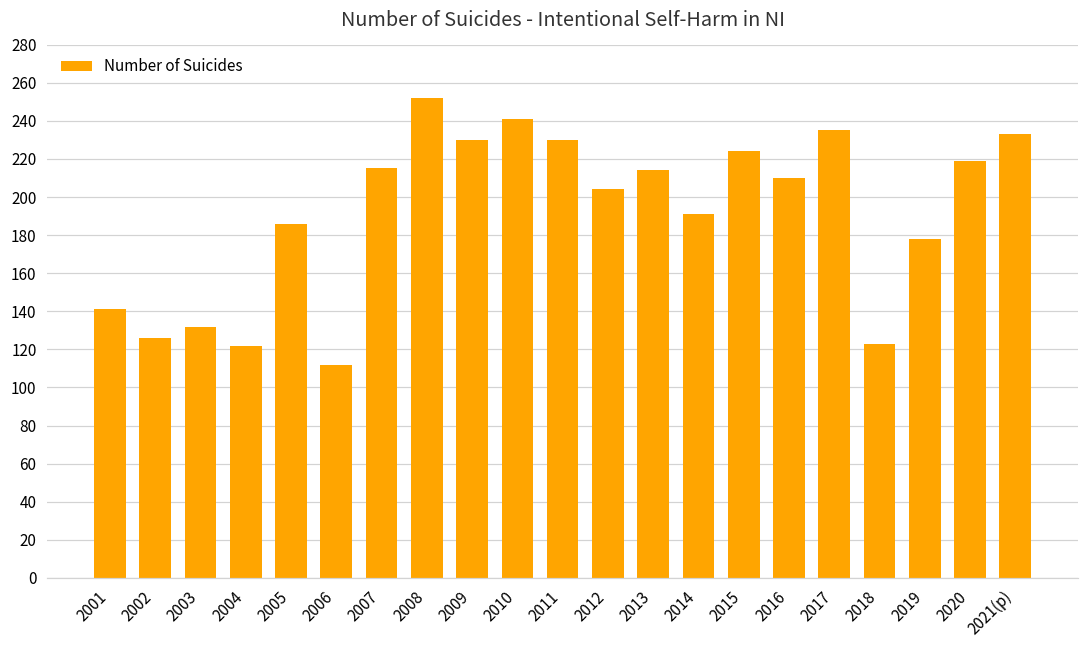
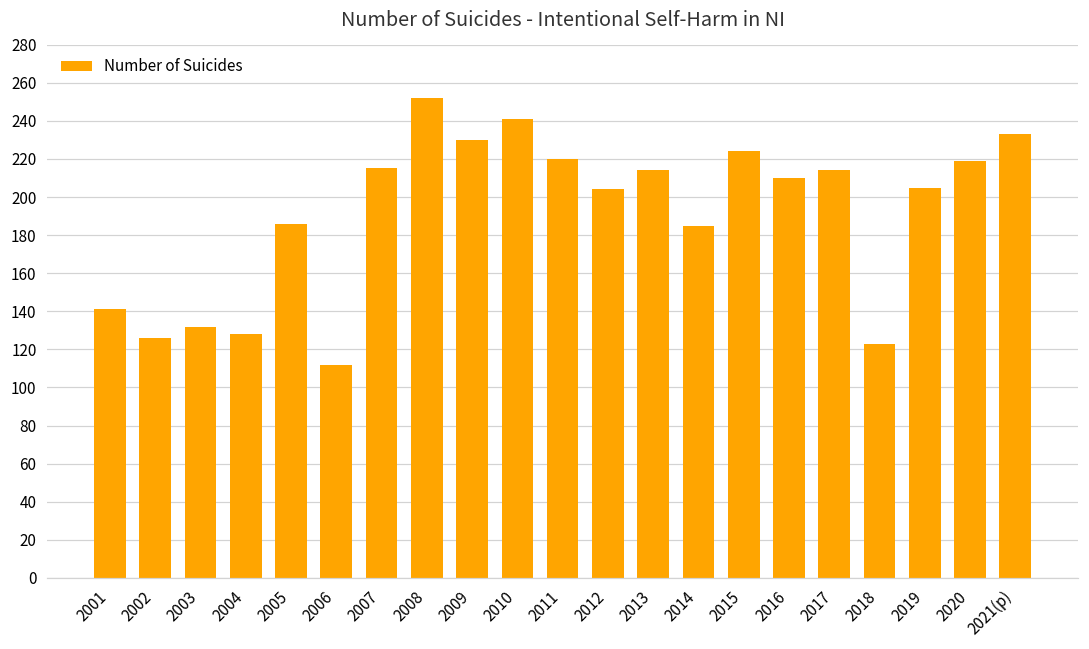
  {
    "2001": 141,
    "2002": 126,
    "2003": 132,
-   "2004": 122,
+   "2004": 128,
    "2005": 186,
    "2006": 112,
    "2007": 215,
    "2008": 252,
    "2009": 230,
    "2010": 241,
-   "2011": 230,
+   "2011": 220,
    "2012": 204,
    "2013": 214,
-   "2014": 191,
+   "2014": 185,
    "2015": 224,
    "2016": 210,
-   "2017": 235,
+   "2017": 214,
    "2018": 123,
-   "2019": 178,
+   "2019": 205,
    "2020": 219,
    "2021(p)": 233
  }
